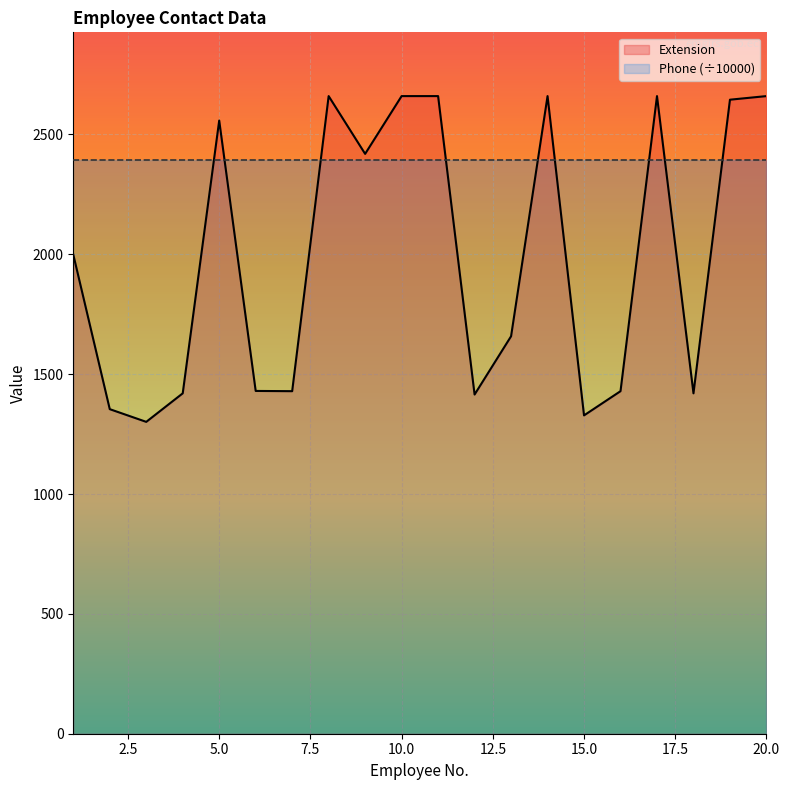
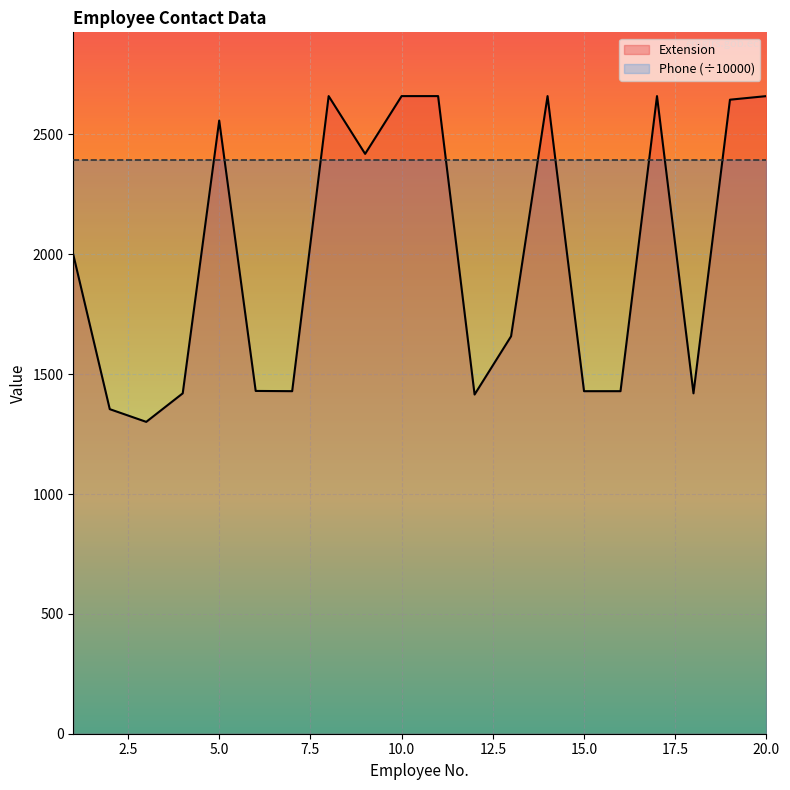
  {
    "Extension": {
      "5.0": 2560,
      "10.0": 2660,
-     "15.0": 1330,
+     "15.0": 1430,
      "20.0": 2660
    },
    "Phone (÷10000)": {
      "5.0": 2390,
      "10.0": 2390,
      "15.0": 2390,
      "20.0": 2390
    }
  }
